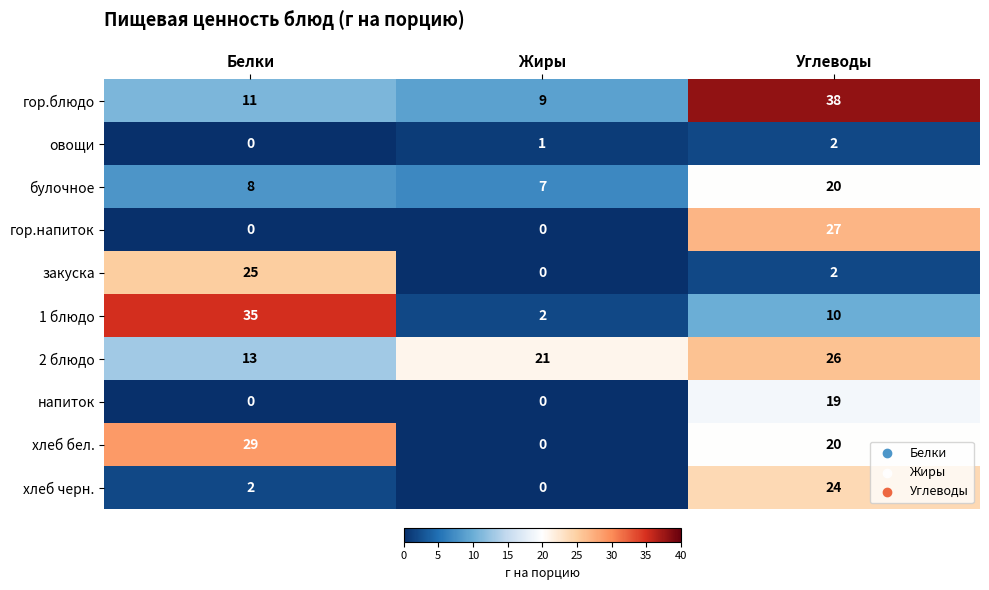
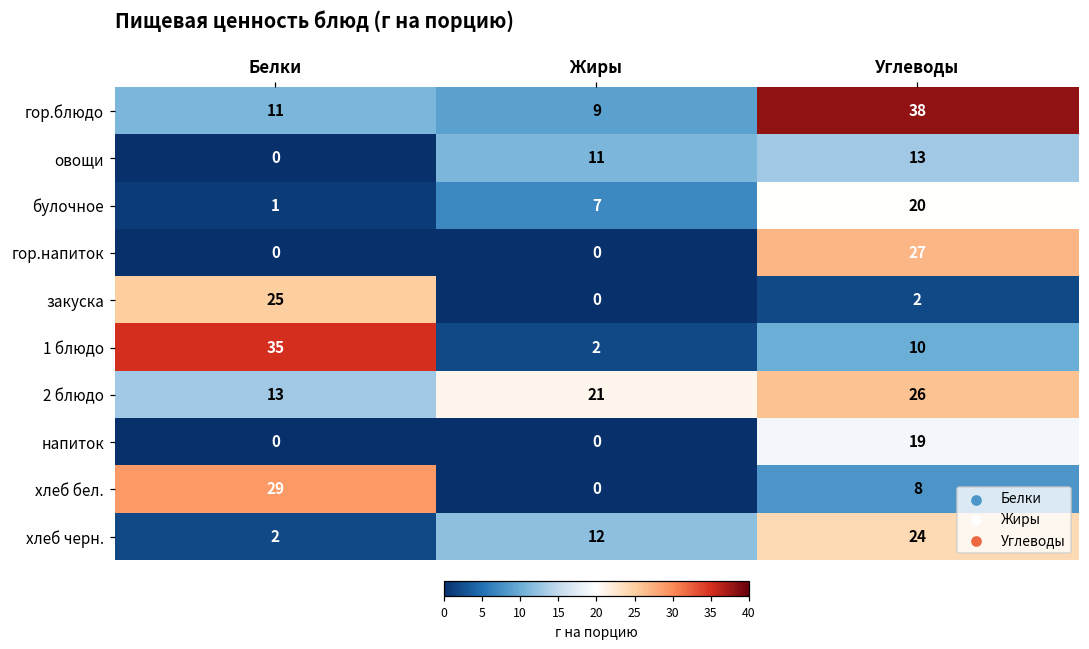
  {
    "гор.блюдо": {
      "Белки": 11,
      "Жиры": 9,
      "Углеводы": 38
    },
    "овощи": {
      "Белки": 0,
-     "Жиры": 1,
-     "Углеводы": 2
+     "Жиры": 11,
+     "Углеводы": 13
    },
    "булочное": {
-     "Белки": 8,
+     "Белки": 1,
      "Жиры": 7,
      "Углеводы": 20
    },
    "гор.напиток": {
      "Белки": 0,
      "Жиры": 0,
      "Углеводы": 27
    },
    "закуска": {
      "Белки": 25,
      "Жиры": 0,
      "Углеводы": 2
    },
    "1 блюдо": {
      "Белки": 35,
      "Жиры": 2,
      "Углеводы": 10
    },
    "2 блюдо": {
      "Белки": 13,
      "Жиры": 21,
      "Углеводы": 26
    },
    "напиток": {
      "Белки": 0,
      "Жиры": 0,
      "Углеводы": 19
    },
    "хлеб бел.": {
      "Белки": 29,
      "Жиры": 0,
-     "Углеводы": 20
+     "Углеводы": 8
    },
    "хлеб черн.": {
      "Белки": 2,
-     "Жиры": 0,
+     "Жиры": 12,
      "Углеводы": 24
    }
  }
